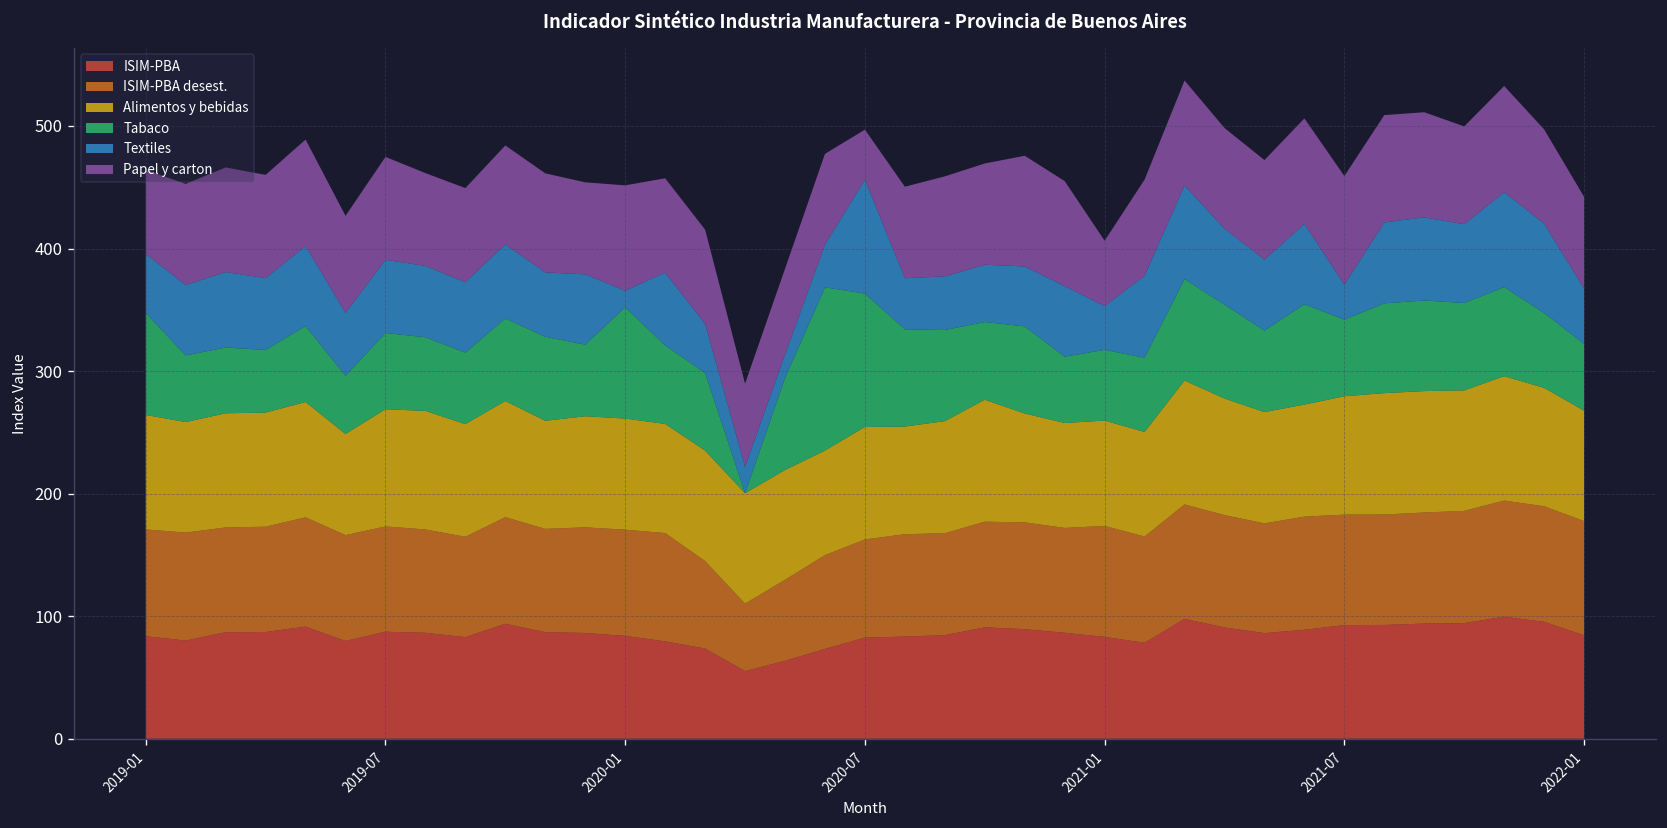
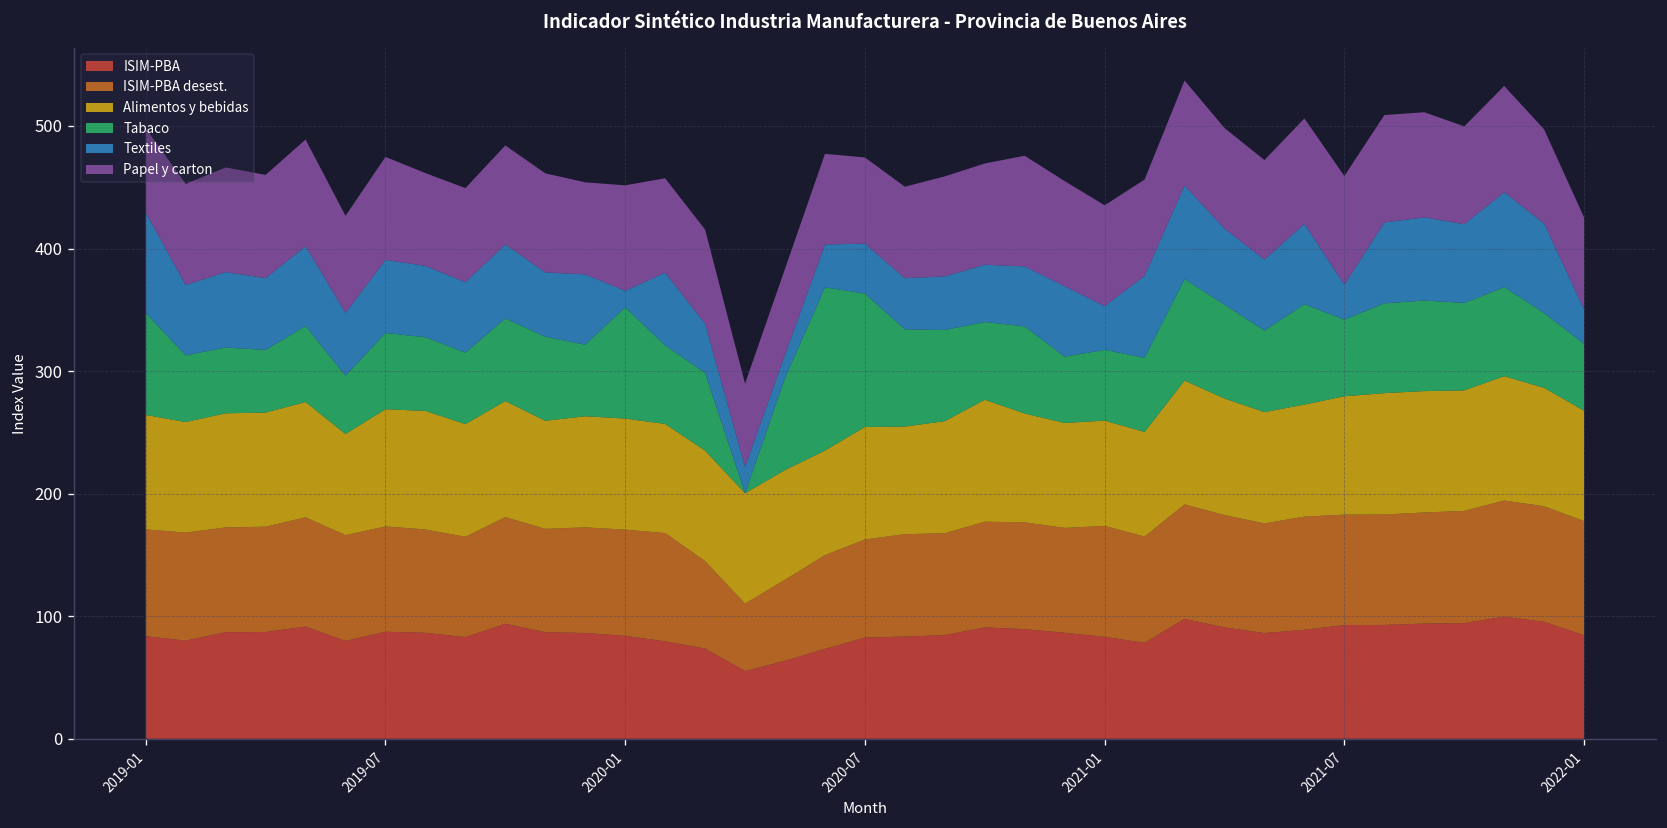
  {
    "Alimentos y bebidas": {
      "2019-01": 93,
      "2019-07": 96,
      "2020-01": 91,
      "2020-07": 92,
      "2021-01": 86,
      "2021-07": 97,
      "2022-01": 90
    },
    "Tabaco": {
      "2019-01": 83,
      "2019-07": 62,
      "2020-01": 91,
      "2020-07": 109,
      "2021-01": 58,
      "2021-07": 62,
      "2022-01": 55
    },
    "Textiles": {
-     "2019-01": 48,
+     "2019-01": 82,
      "2019-07": 60,
      "2020-01": 13,
-     "2020-07": 93,
+     "2020-07": 41,
      "2021-01": 36,
      "2021-07": 29,
-     "2022-01": 45
+     "2022-01": 28
    },
    "Papel y carton": {
      "2019-07": 84,
      "2020-01": 86,
-     "2020-07": 41,
-     "2021-01": 53,
+     "2020-07": 70,
+     "2021-01": 82,
      "2021-07": 89,
      "2022-01": 75
    }
  }
